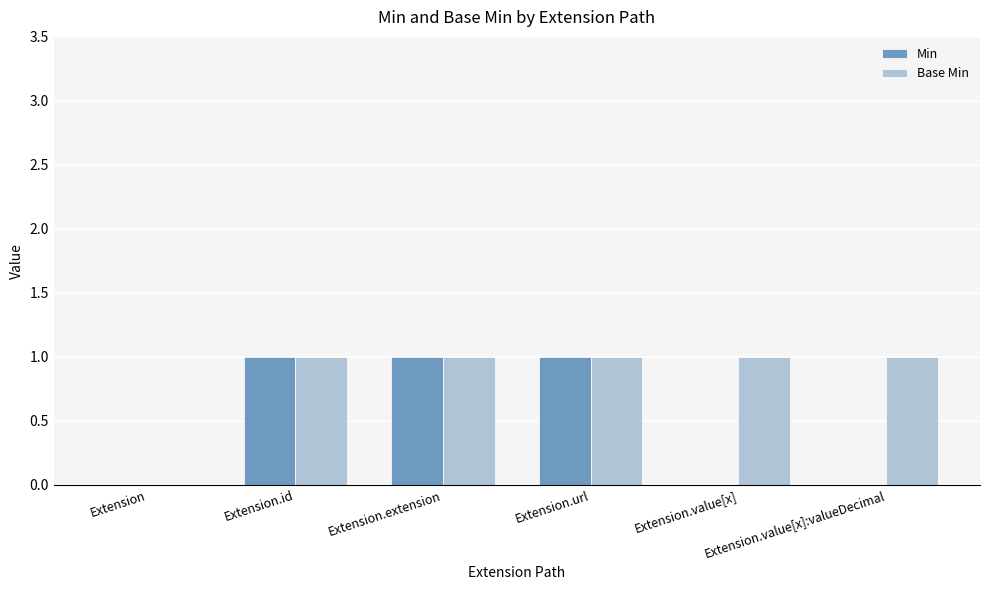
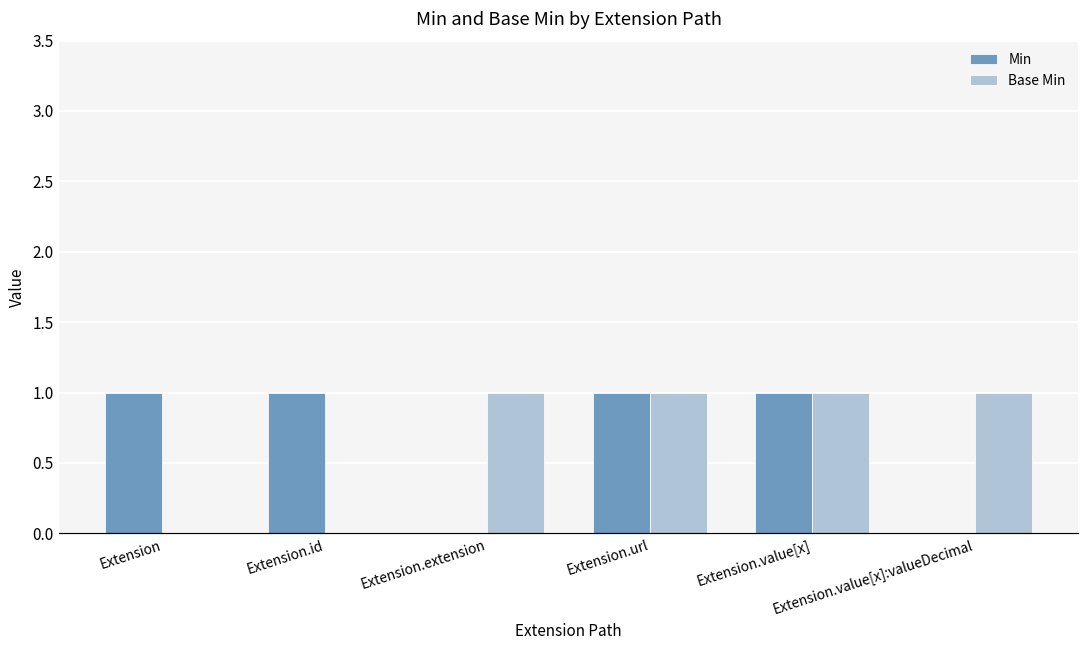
  {
    "Min": {
-     "Extension": 0,
+     "Extension": 1,
      "Extension.id": 1,
-     "Extension.extension": 1,
+     "Extension.extension": 0,
      "Extension.url": 1,
-     "Extension.value[x]": 0,
+     "Extension.value[x]": 1,
      "Extension.value[x]:valueDecimal": 0
    },
    "Base Min": {
      "Extension": 0,
-     "Extension.id": 1,
+     "Extension.id": 0,
      "Extension.extension": 1,
      "Extension.url": 1,
      "Extension.value[x]": 1,
      "Extension.value[x]:valueDecimal": 1
    }
  }
